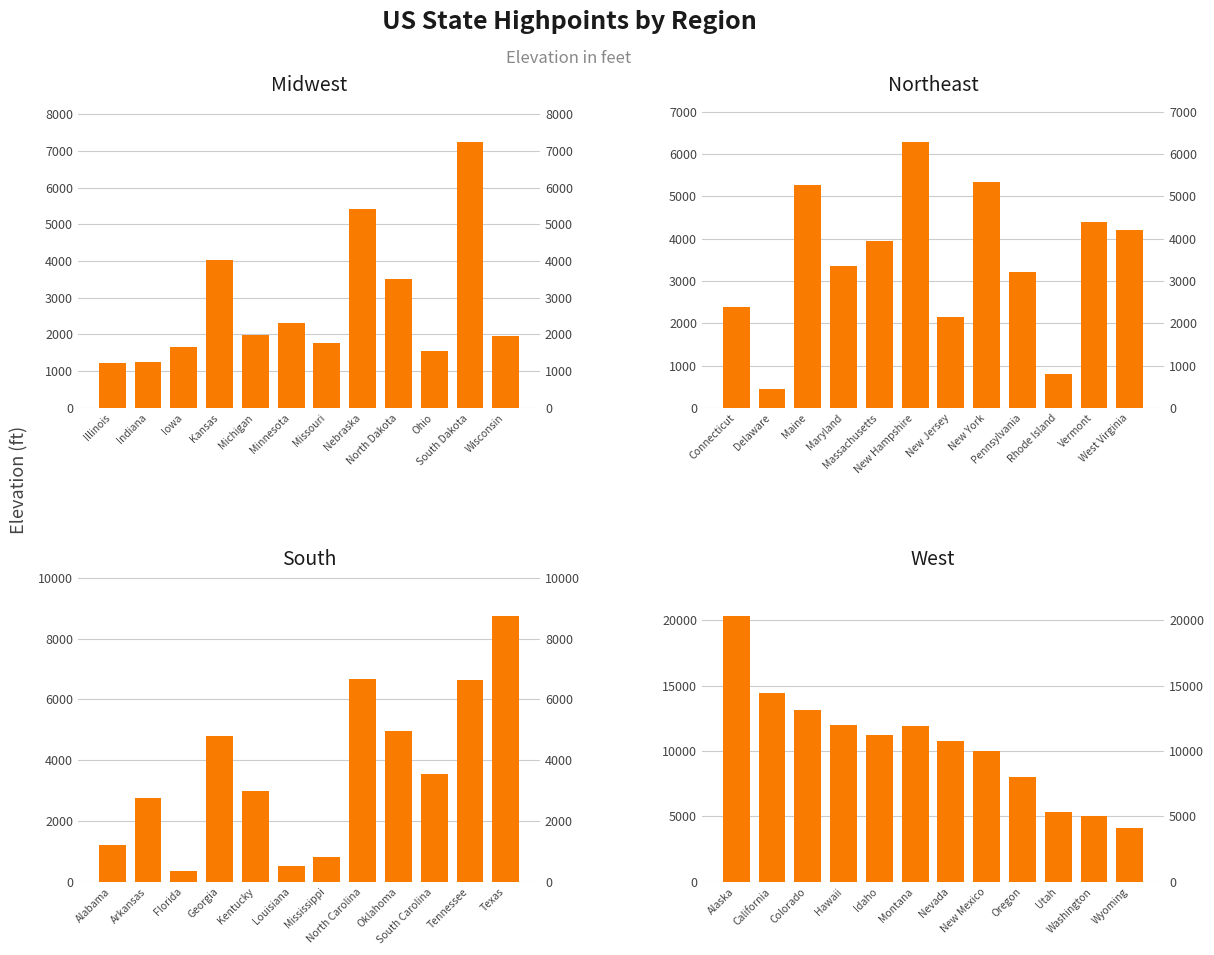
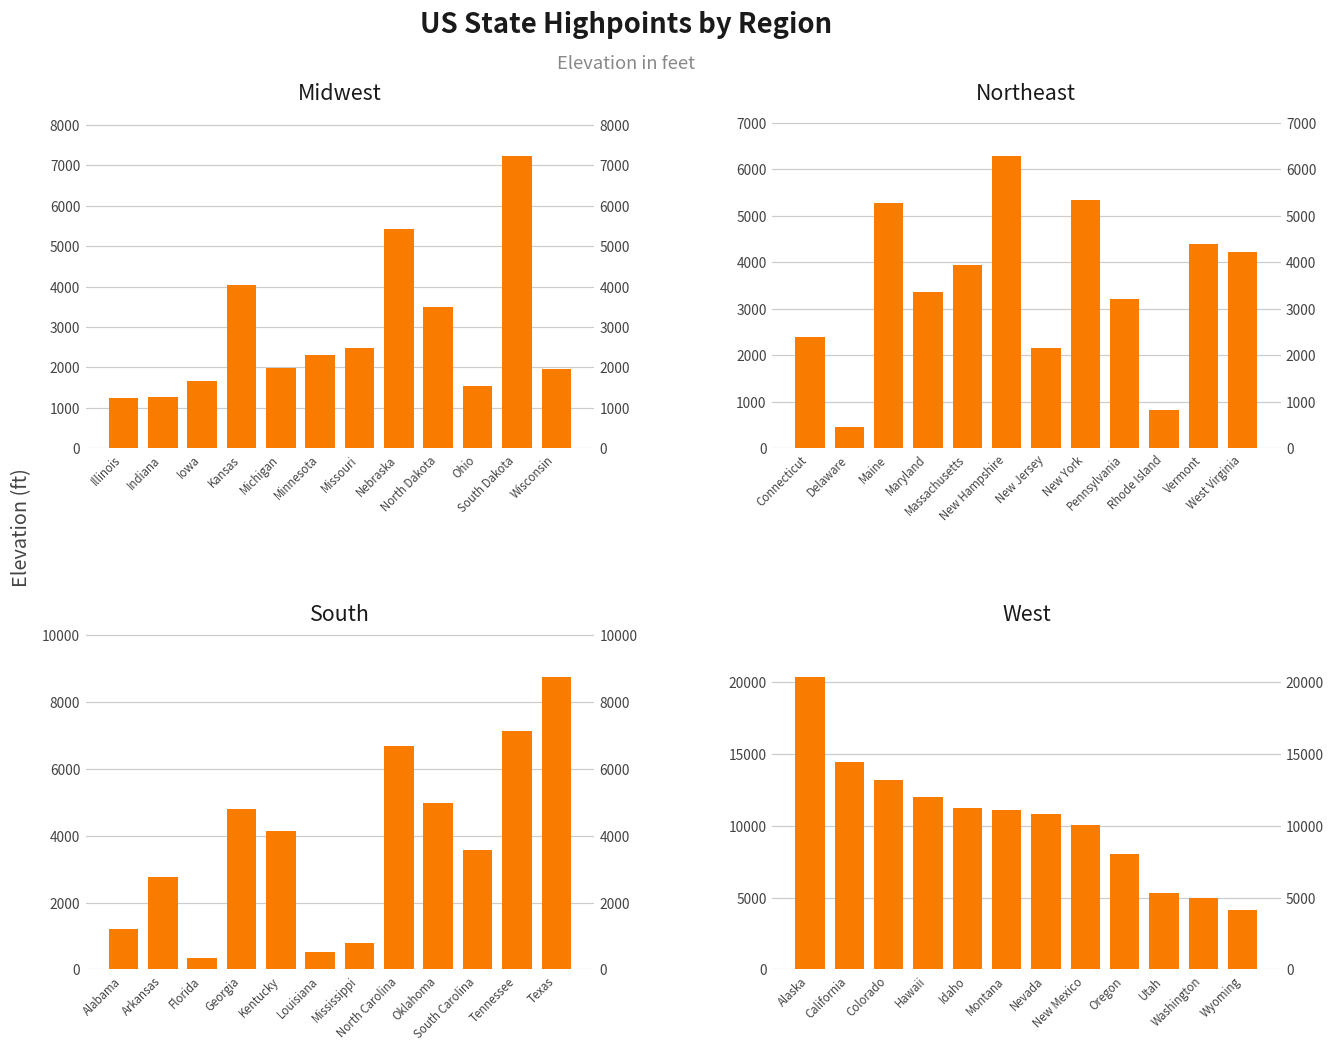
  {
    "Midwest": {
      "Illinois": 1200,
      "Indiana": 1300,
      "Iowa": 1700,
      "Kansas": 4000,
      "Michigan": 2000,
      "Minnesota": 2300,
-     "Missouri": 1800,
+     "Missouri": 2500,
      "Nebraska": 5400,
      "North Dakota": 3500,
      "Ohio": 1600,
      "South Dakota": 7200,
      "Wisconsin": 2000
    },
    "Northeast": {
      "Connecticut": 2400,
      "Delaware": 400,
      "Maine": 5300,
      "Maryland": 3400,
      "Massachusetts": 3900,
      "New Hampshire": 6300,
      "New Jersey": 2100,
      "New York": 5300,
      "Pennsylvania": 3200,
      "Rhode Island": 800,
      "Vermont": 4400,
      "West Virginia": 4200
    },
    "South": {
      "Alabama": 1200,
      "Arkansas": 2800,
      "Florida": 300,
      "Georgia": 4800,
-     "Kentucky": 3000,
+     "Kentucky": 4100,
      "Louisiana": 500,
      "Mississippi": 800,
      "North Carolina": 6700,
      "Oklahoma": 5000,
      "South Carolina": 3600,
-     "Tennessee": 6600,
+     "Tennessee": 7100,
      "Texas": 8700
    },
    "West": {
      "Alaska": 20300,
      "California": 14400,
      "Colorado": 13200,
      "Hawaii": 12000,
      "Idaho": 11200,
-     "Montana": 11900,
+     "Montana": 11000,
      "Nevada": 10800,
      "New Mexico": 10000,
      "Oregon": 8000,
      "Utah": 5300,
      "Washington": 5000,
      "Wyoming": 4100
    }
  }
